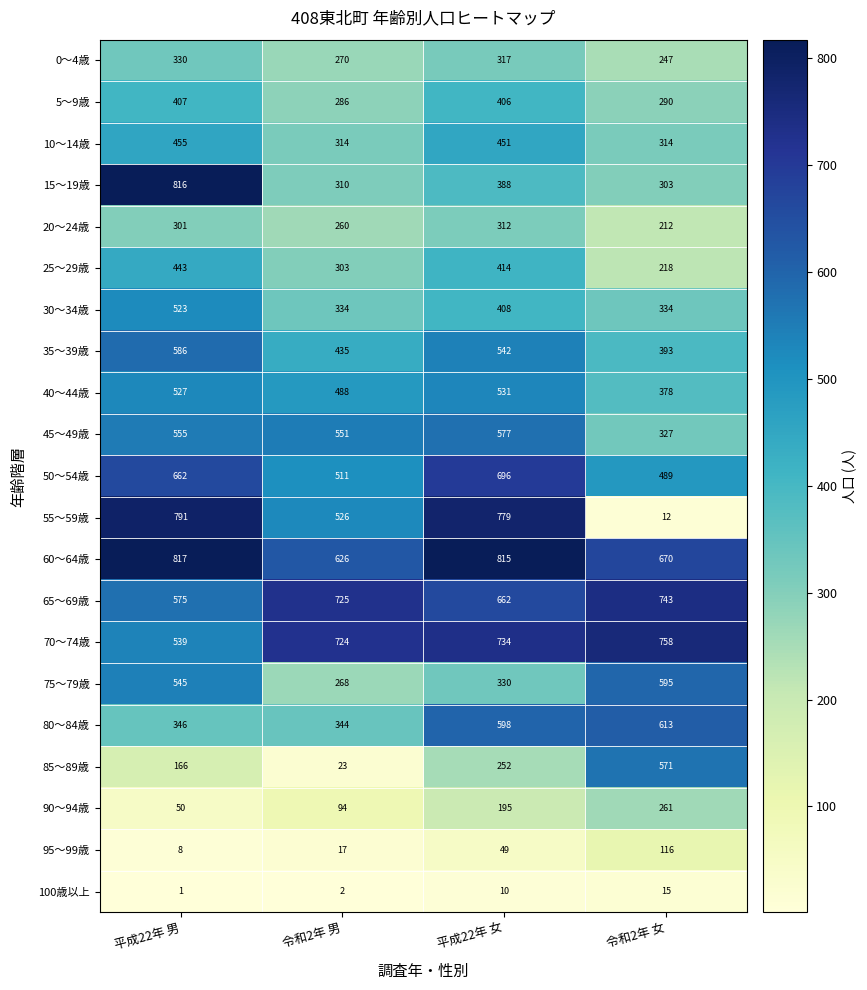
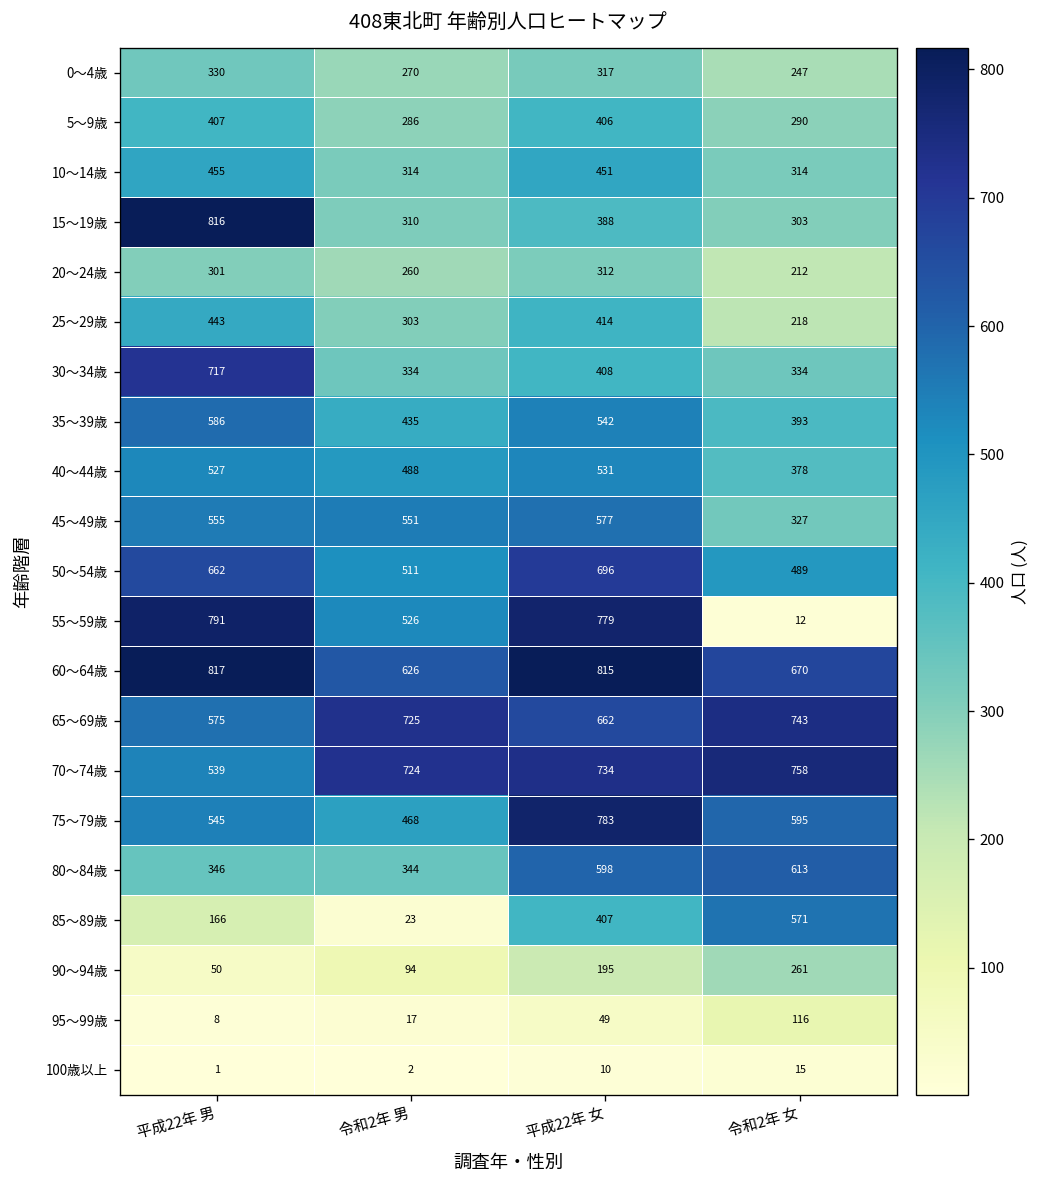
  {
    "0～4歳": {
      "平成22年 男": 330,
      "令和2年 男": 270,
      "平成22年 女": 317,
      "令和2年 女": 247
    },
    "5～9歳": {
      "平成22年 男": 407,
      "令和2年 男": 286,
      "平成22年 女": 406,
      "令和2年 女": 290
    },
    "10～14歳": {
      "平成22年 男": 455,
      "令和2年 男": 314,
      "平成22年 女": 451,
      "令和2年 女": 314
    },
    "15～19歳": {
      "平成22年 男": 816,
      "令和2年 男": 310,
      "平成22年 女": 388,
      "令和2年 女": 303
    },
    "20～24歳": {
      "平成22年 男": 301,
      "令和2年 男": 260,
      "平成22年 女": 312,
      "令和2年 女": 212
    },
    "25～29歳": {
      "平成22年 男": 443,
      "令和2年 男": 303,
      "平成22年 女": 414,
      "令和2年 女": 218
    },
    "30～34歳": {
-     "平成22年 男": 523,
+     "平成22年 男": 717,
      "令和2年 男": 334,
      "平成22年 女": 408,
      "令和2年 女": 334
    },
    "35～39歳": {
      "平成22年 男": 586,
      "令和2年 男": 435,
      "平成22年 女": 542,
      "令和2年 女": 393
    },
    "40～44歳": {
      "平成22年 男": 527,
      "令和2年 男": 488,
      "平成22年 女": 531,
      "令和2年 女": 378
    },
    "45～49歳": {
      "平成22年 男": 555,
      "令和2年 男": 551,
      "平成22年 女": 577,
      "令和2年 女": 327
    },
    "50～54歳": {
      "平成22年 男": 662,
      "令和2年 男": 511,
      "平成22年 女": 696,
      "令和2年 女": 489
    },
    "55～59歳": {
      "平成22年 男": 791,
      "令和2年 男": 526,
      "平成22年 女": 779,
      "令和2年 女": 12
    },
    "60～64歳": {
      "平成22年 男": 817,
      "令和2年 男": 626,
      "平成22年 女": 815,
      "令和2年 女": 670
    },
    "65～69歳": {
      "平成22年 男": 575,
      "令和2年 男": 725,
      "平成22年 女": 662,
      "令和2年 女": 743
    },
    "70～74歳": {
      "平成22年 男": 539,
      "令和2年 男": 724,
      "平成22年 女": 734,
      "令和2年 女": 758
    },
    "75～79歳": {
      "平成22年 男": 545,
-     "令和2年 男": 268,
-     "平成22年 女": 330,
+     "令和2年 男": 468,
+     "平成22年 女": 783,
      "令和2年 女": 595
    },
    "80～84歳": {
      "平成22年 男": 346,
      "令和2年 男": 344,
      "平成22年 女": 598,
      "令和2年 女": 613
    },
    "85～89歳": {
      "平成22年 男": 166,
      "令和2年 男": 23,
-     "平成22年 女": 252,
+     "平成22年 女": 407,
      "令和2年 女": 571
    },
    "90～94歳": {
      "平成22年 男": 50,
      "令和2年 男": 94,
      "平成22年 女": 195,
      "令和2年 女": 261
    },
    "95～99歳": {
      "平成22年 男": 8,
      "令和2年 男": 17,
      "平成22年 女": 49,
      "令和2年 女": 116
    },
    "100歳以上": {
      "平成22年 男": 1,
      "令和2年 男": 2,
      "平成22年 女": 10,
      "令和2年 女": 15
    }
  }
